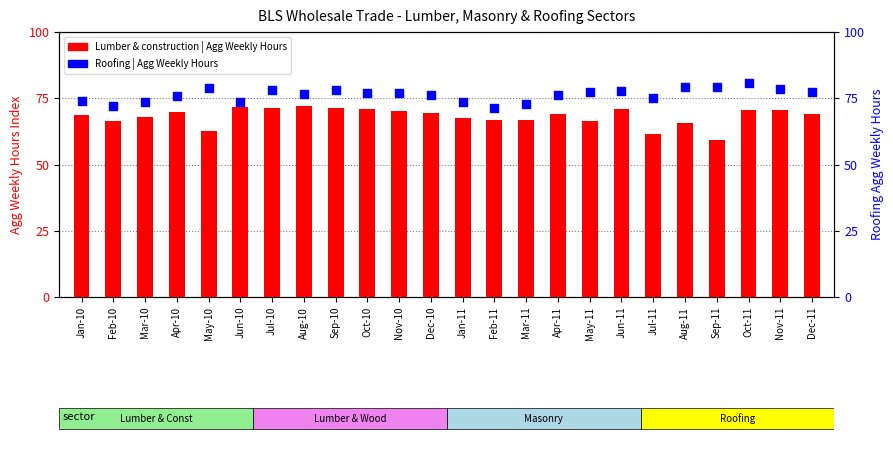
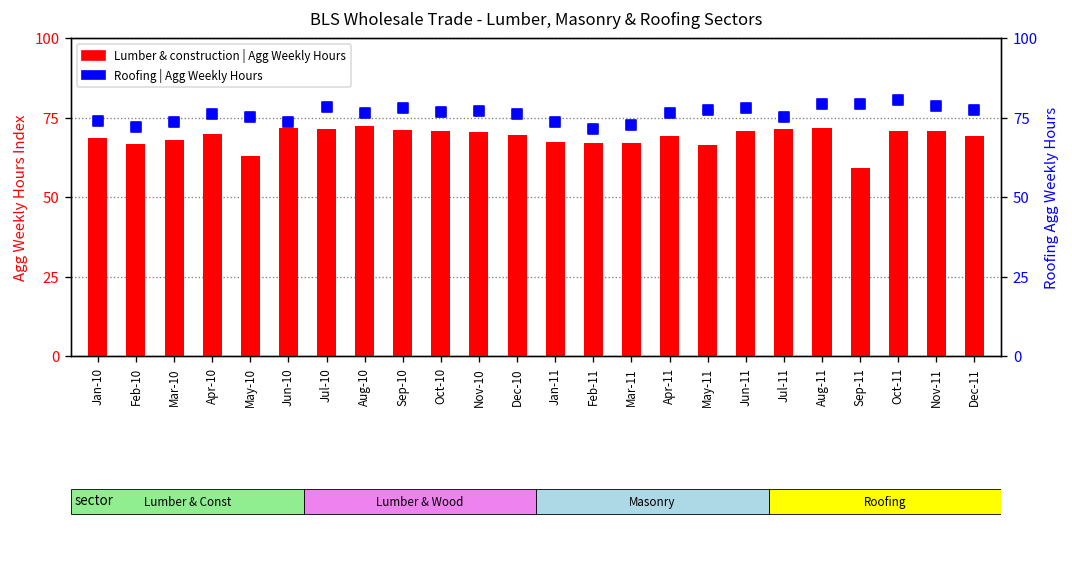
  {
    "Lumber & construction | Agg Weekly Hours": {
      "Jan-10": 69,
      "Feb-10": 67,
      "Mar-10": 68,
      "Apr-10": 70,
      "May-10": 63,
      "Jun-10": 72,
      "Jul-10": 71,
      "Aug-10": 72,
      "Sep-10": 71,
      "Oct-10": 71,
      "Nov-10": 70,
      "Dec-10": 69,
      "Jan-11": 67,
      "Feb-11": 67,
      "Mar-11": 67,
      "Apr-11": 69,
      "May-11": 66,
      "Jun-11": 71,
-     "Jul-11": 62,
-     "Aug-11": 66,
+     "Jul-11": 71,
+     "Aug-11": 72,
      "Sep-11": 59,
      "Oct-11": 71,
      "Nov-11": 71,
      "Dec-11": 69
    },
    "Roofing | Agg Weekly Hours": {
-     "May-10": 79
+     "May-10": 75
    }
  }
